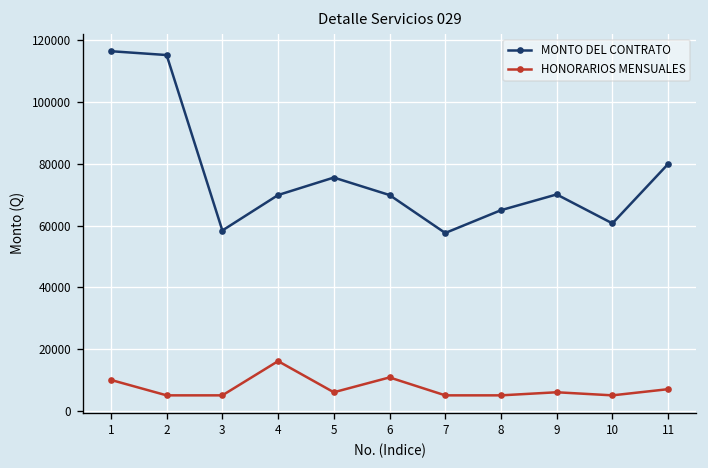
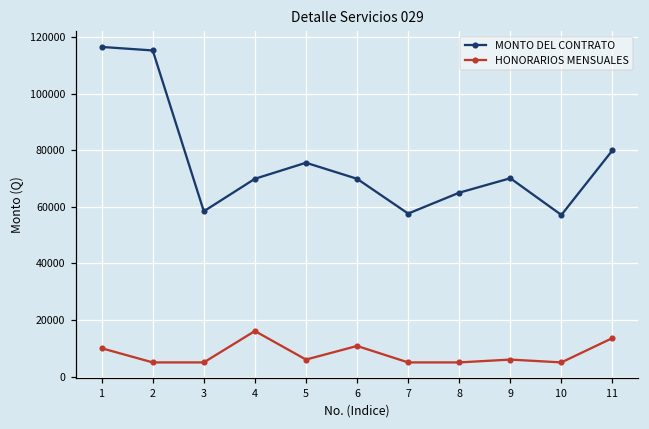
  {
    "MONTO DEL CONTRATO": {
      "1": 116000,
      "2": 115000,
      "3": 58000,
      "4": 70000,
      "5": 76000,
      "6": 70000,
      "7": 58000,
      "8": 65000,
      "9": 70000,
-     "10": 61000,
+     "10": 57000,
      "11": 80000
    },
    "HONORARIOS MENSUALES": {
      "1": 10000,
      "2": 5000,
      "3": 5000,
      "4": 16000,
      "5": 6000,
      "6": 11000,
      "7": 5000,
      "8": 5000,
      "9": 6000,
      "10": 5000,
-     "11": 7000
+     "11": 14000
    }
  }
